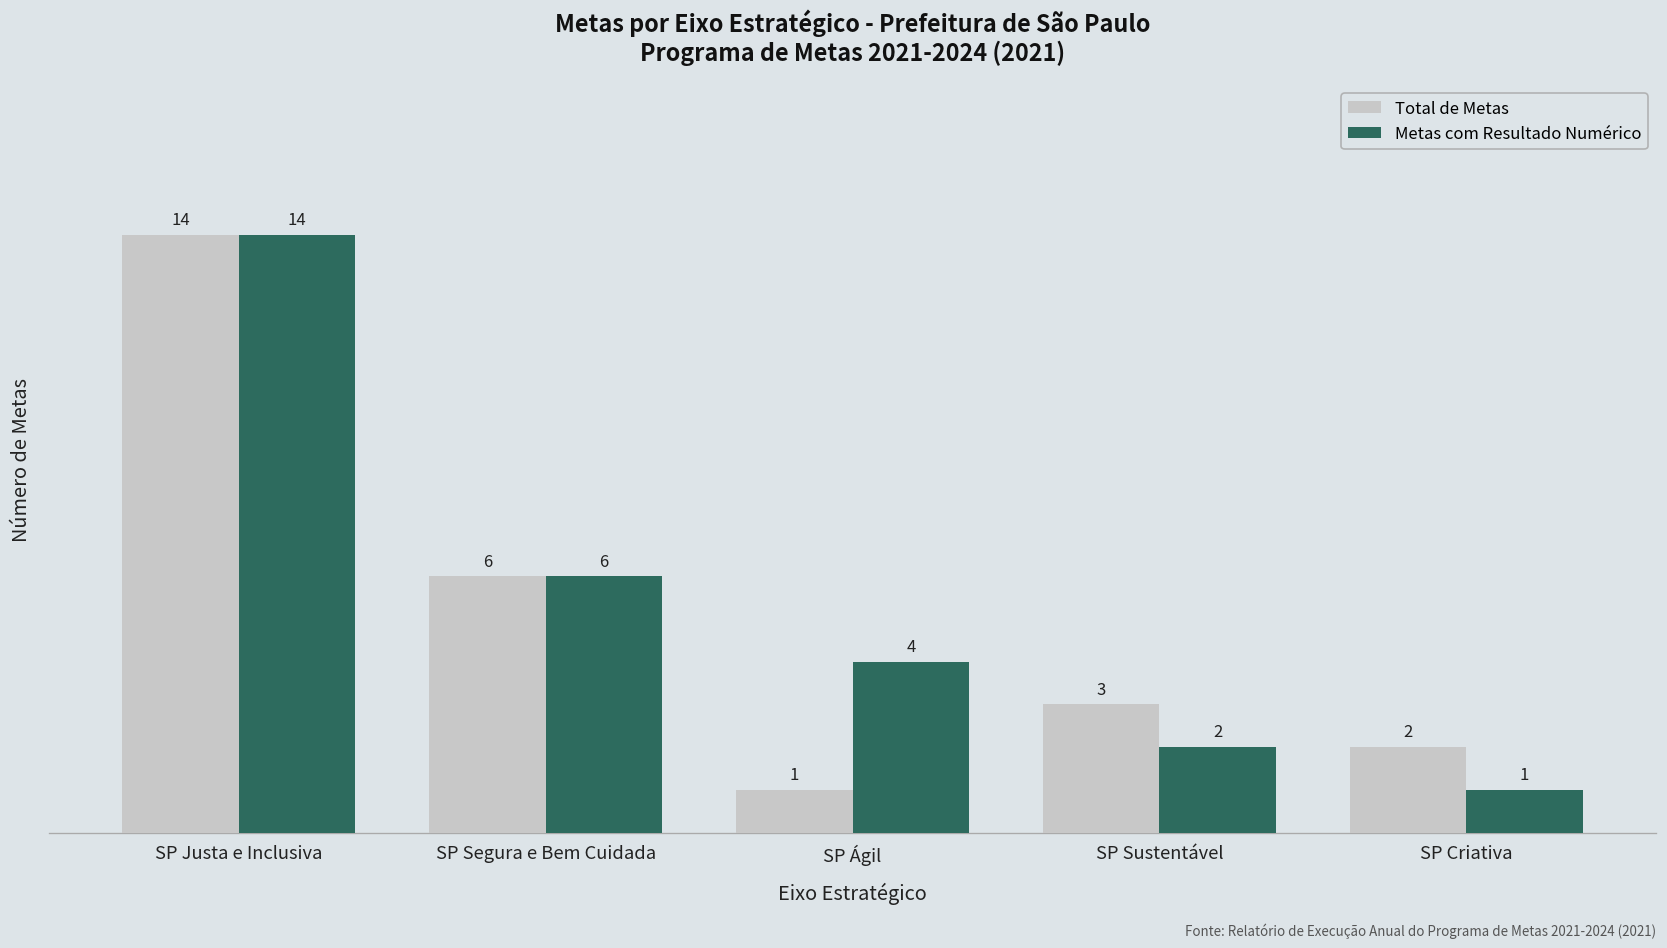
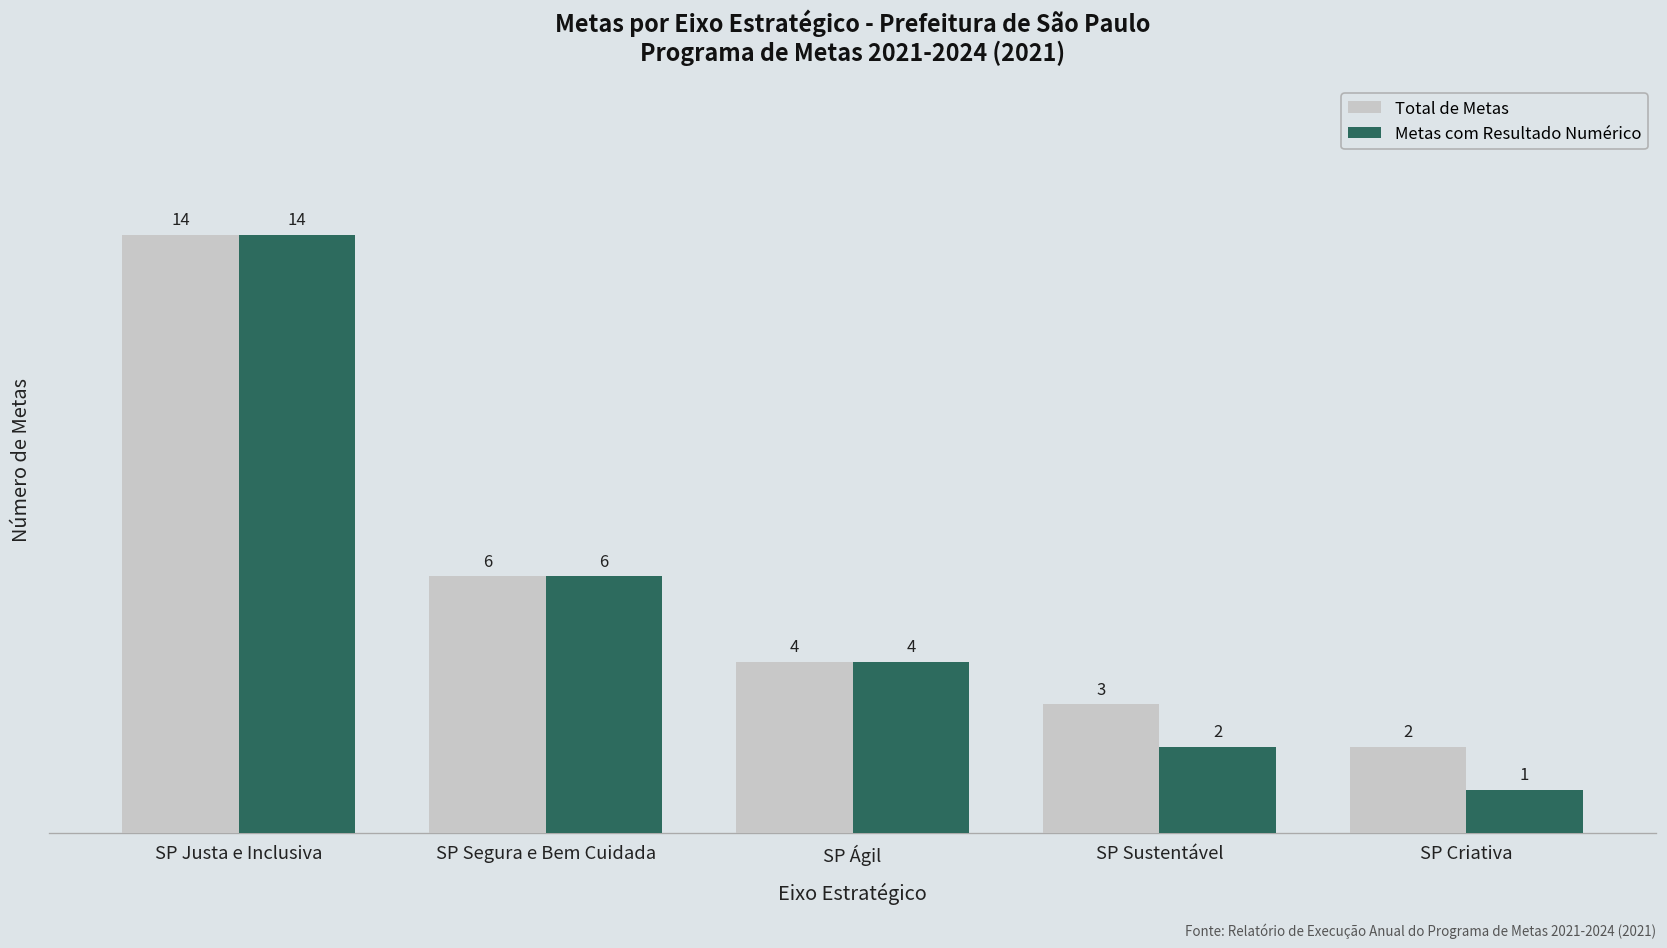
  {
    "Total de Metas": {
      "SP Justa e Inclusiva": 14,
      "SP Segura e Bem Cuidada": 6,
-     "SP Ágil": 1,
+     "SP Ágil": 4,
      "SP Sustentável": 3,
      "SP Criativa": 2
    },
    "Metas com Resultado Numérico": {
      "SP Justa e Inclusiva": 14,
      "SP Segura e Bem Cuidada": 6,
      "SP Ágil": 4,
      "SP Sustentável": 2,
      "SP Criativa": 1
    }
  }
